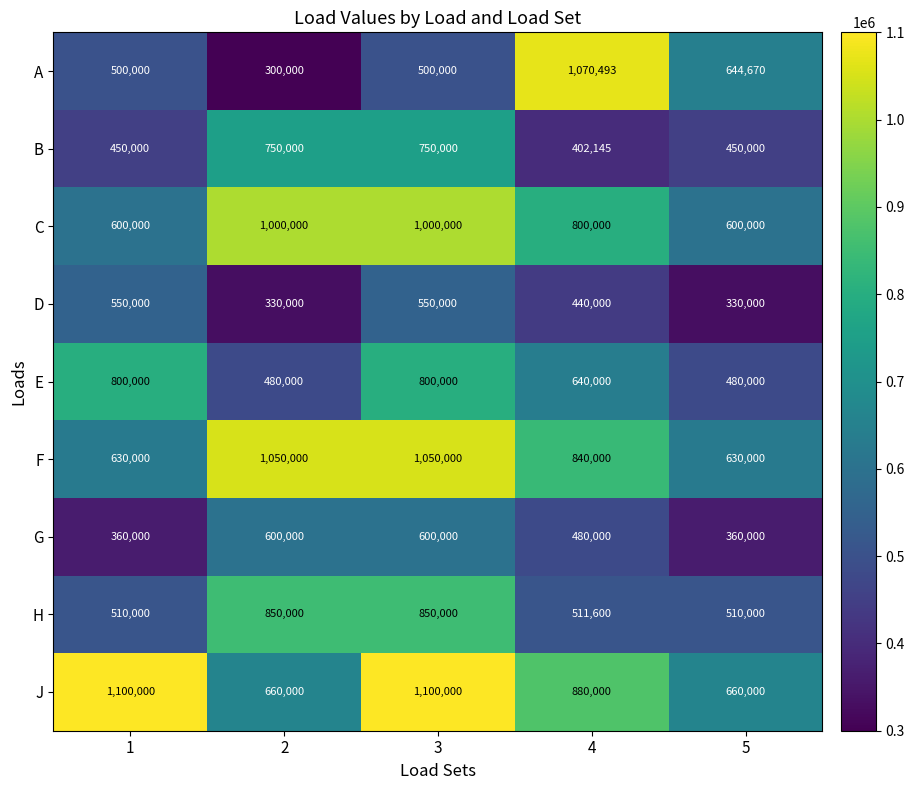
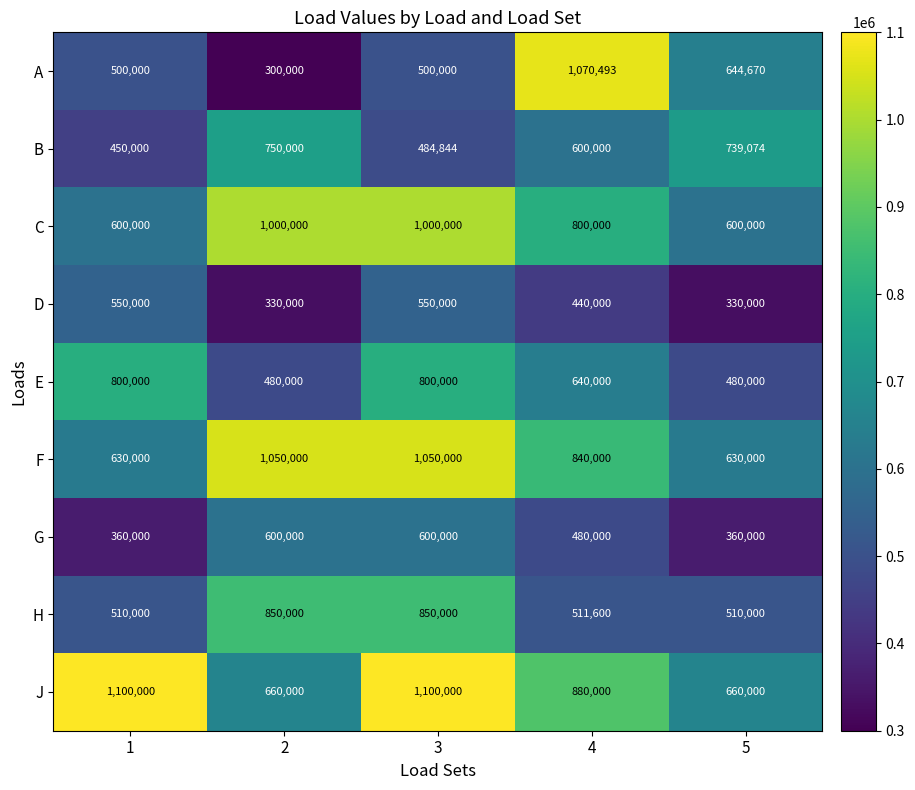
  {
    "A": {
      "1": "500,000",
      "2": "300,000",
      "3": "500,000",
      "4": "1,070,493",
      "5": "644,670"
    },
    "B": {
      "1": "450,000",
      "2": "750,000",
-     "3": "750,000",
-     "4": "402,145",
-     "5": "450,000"
+     "3": "484,844",
+     "4": "600,000",
+     "5": "739,074"
    },
    "C": {
      "1": "600,000",
      "2": "1,000,000",
      "3": "1,000,000",
      "4": "800,000",
      "5": "600,000"
    },
    "D": {
      "1": "550,000",
      "2": "330,000",
      "3": "550,000",
      "4": "440,000",
      "5": "330,000"
    },
    "E": {
      "1": "800,000",
      "2": "480,000",
      "3": "800,000",
      "4": "640,000",
      "5": "480,000"
    },
    "F": {
      "1": "630,000",
      "2": "1,050,000",
      "3": "1,050,000",
      "4": "840,000",
      "5": "630,000"
    },
    "G": {
      "1": "360,000",
      "2": "600,000",
      "3": "600,000",
      "4": "480,000",
      "5": "360,000"
    },
    "H": {
      "1": "510,000",
      "2": "850,000",
      "3": "850,000",
      "4": "511,600",
      "5": "510,000"
    },
    "J": {
      "1": "1,100,000",
      "2": "660,000",
      "3": "1,100,000",
      "4": "880,000",
      "5": "660,000"
    }
  }
